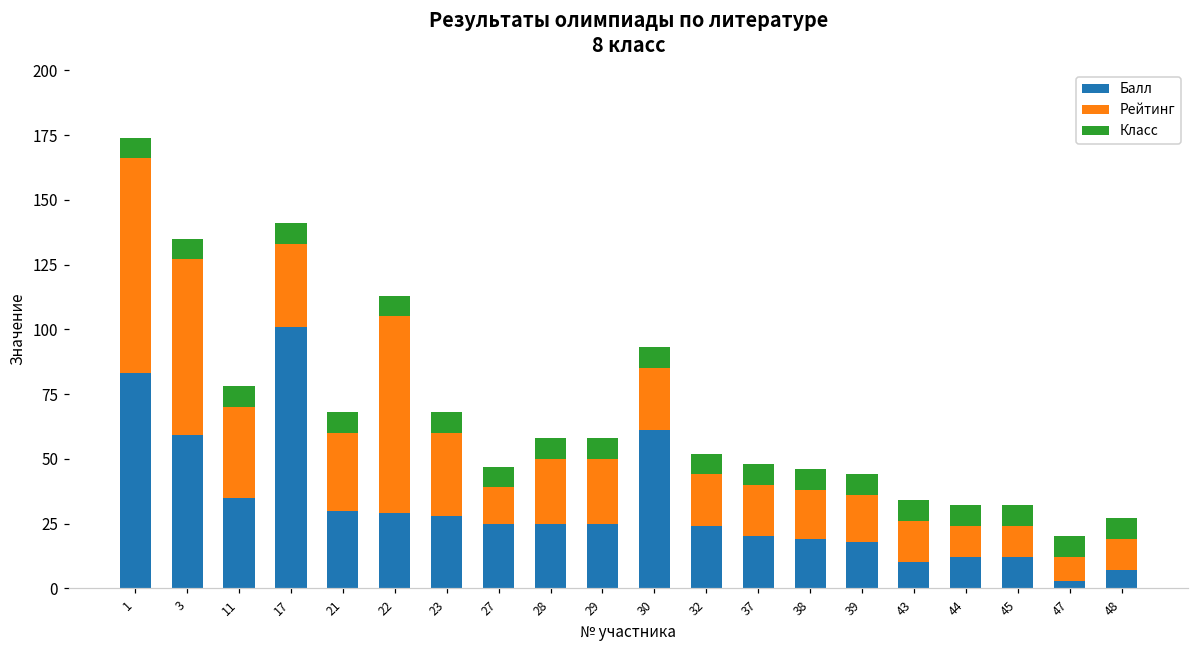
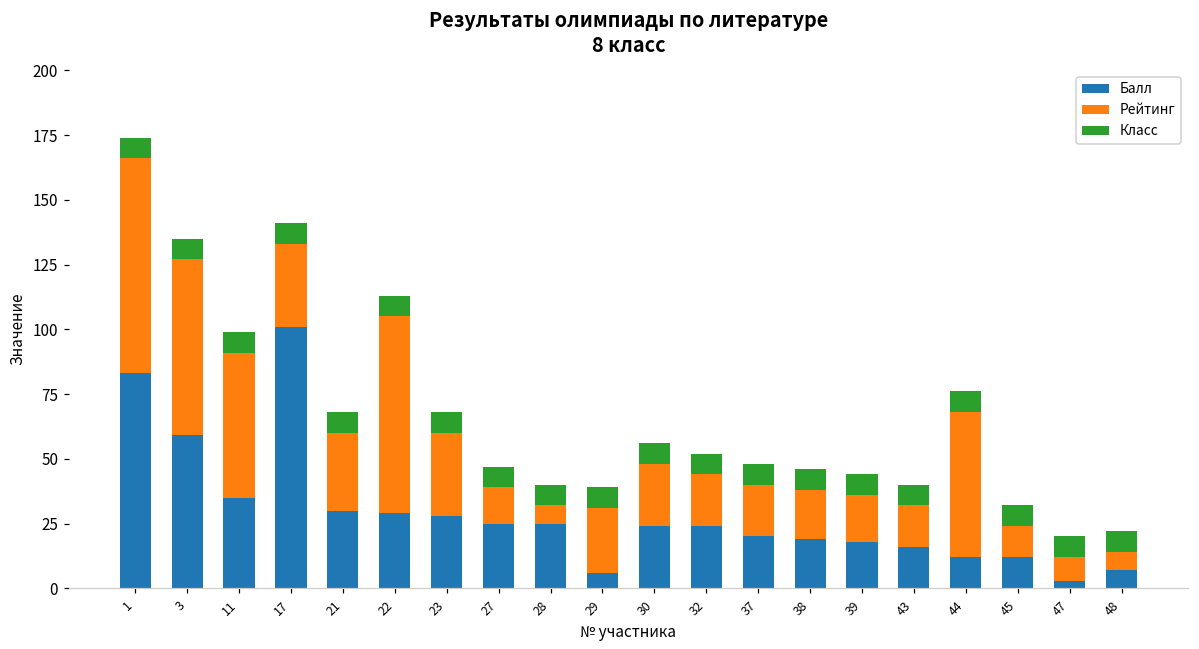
  {
    "Балл": {
      "1": 83,
      "3": 59,
      "11": 35,
      "17": 101,
      "21": 30,
      "22": 29,
      "23": 28,
      "27": 25,
      "28": 25,
-     "29": 25,
-     "30": 61,
+     "29": 6,
+     "30": 24,
      "32": 24,
      "37": 20,
      "38": 19,
      "39": 18,
-     "43": 10,
+     "43": 16,
      "44": 12,
      "45": 12,
      "47": 3,
      "48": 7
    },
    "Рейтинг": {
      "1": 83,
      "3": 68,
-     "11": 35,
+     "11": 56,
      "17": 32,
      "21": 30,
      "22": 76,
      "23": 32,
      "27": 14,
-     "28": 25,
+     "28": 7,
      "29": 25,
      "30": 24,
      "32": 20,
      "37": 20,
      "38": 19,
      "39": 18,
      "43": 16,
-     "44": 12,
+     "44": 56,
      "45": 12,
      "47": 9,
-     "48": 12
+     "48": 7
    },
    "Класс": {
      "1": 8,
      "3": 8,
      "11": 8,
      "17": 8,
      "21": 8,
      "22": 8,
      "23": 8,
      "27": 8,
      "28": 8,
      "29": 8,
      "30": 8,
      "32": 8,
      "37": 8,
      "38": 8,
      "39": 8,
      "43": 8,
      "44": 8,
      "45": 8,
      "47": 8,
      "48": 8
    }
  }
